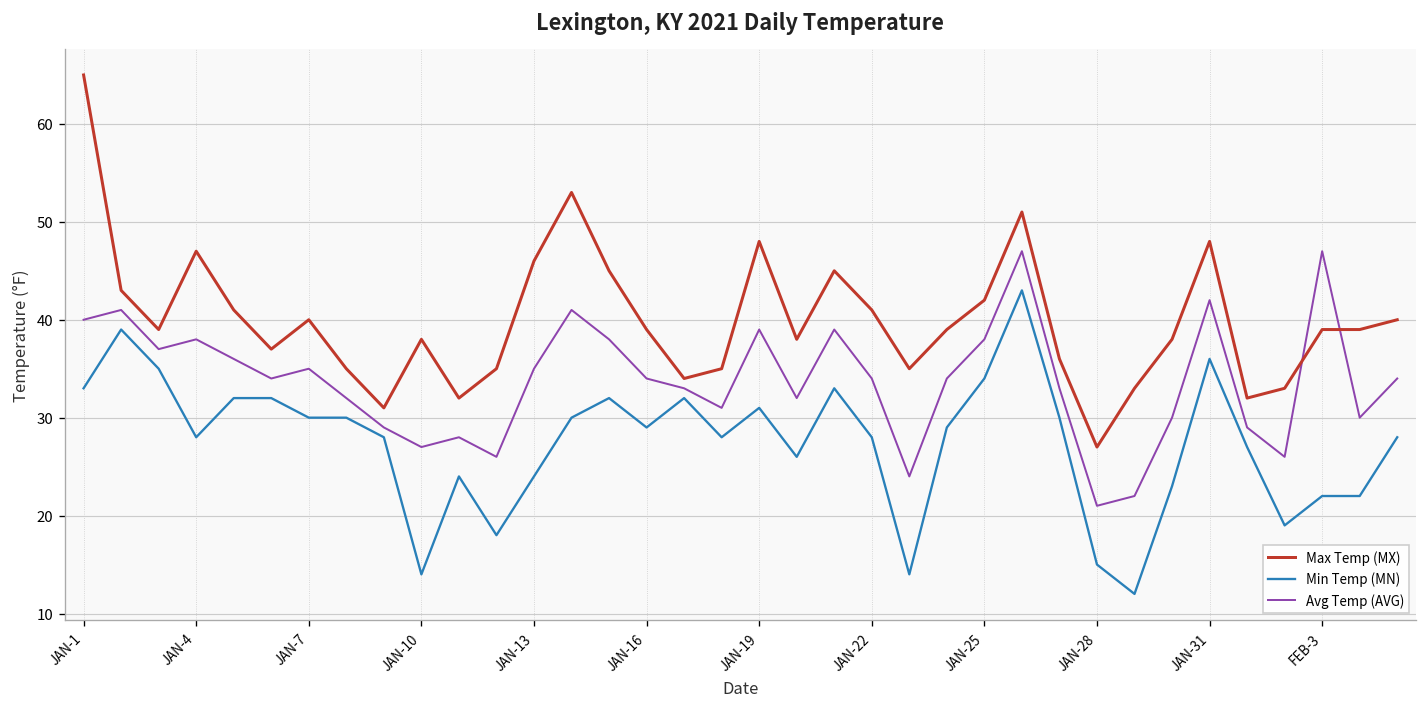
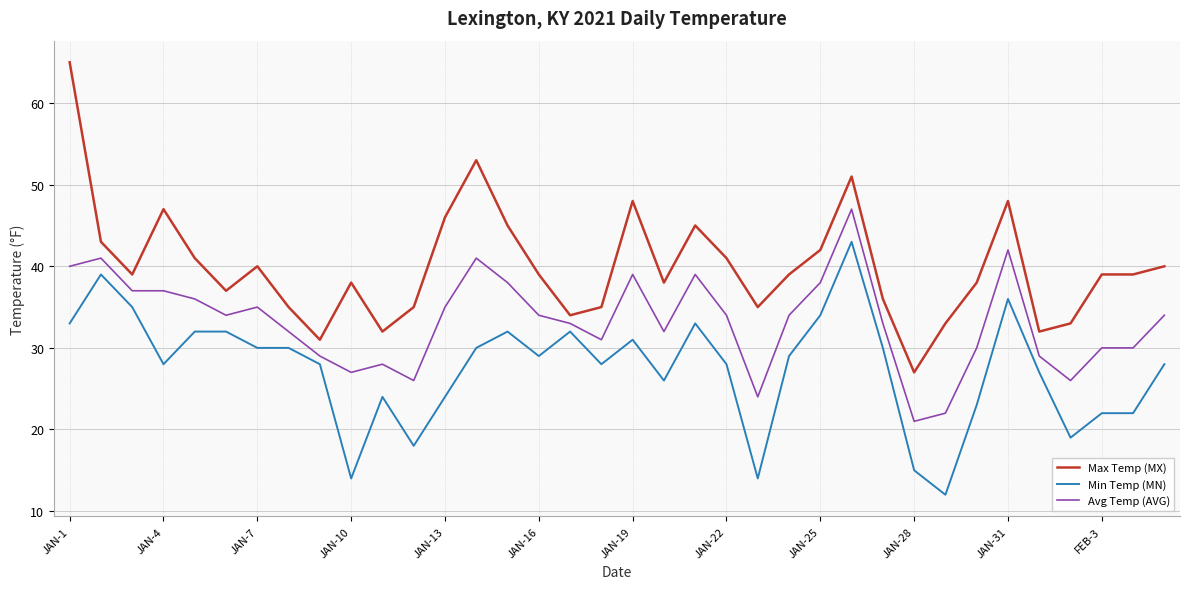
  {
    "Max Temp (MX)": {
      "JAN-1": 65,
      "JAN-4": 47,
      "JAN-7": 40,
      "JAN-10": 38,
      "JAN-13": 46,
      "JAN-16": 39,
      "JAN-19": 48,
      "JAN-22": 41,
      "JAN-25": 42,
      "JAN-28": 27,
      "JAN-31": 48,
      "FEB-3": 39
    },
    "Min Temp (MN)": {
      "JAN-1": 33,
      "JAN-4": 28,
      "JAN-7": 30,
      "JAN-10": 14,
      "JAN-13": 24,
      "JAN-16": 29,
      "JAN-19": 31,
      "JAN-22": 28,
      "JAN-25": 34,
      "JAN-28": 15,
      "JAN-31": 36,
      "FEB-3": 22
    },
    "Avg Temp (AVG)": {
      "JAN-1": 40,
-     "JAN-4": 38,
+     "JAN-4": 37,
      "JAN-7": 35,
      "JAN-10": 27,
      "JAN-13": 35,
      "JAN-16": 34,
      "JAN-19": 39,
      "JAN-22": 34,
      "JAN-25": 38,
      "JAN-28": 21,
      "JAN-31": 42,
-     "FEB-3": 47
+     "FEB-3": 30
    }
  }
